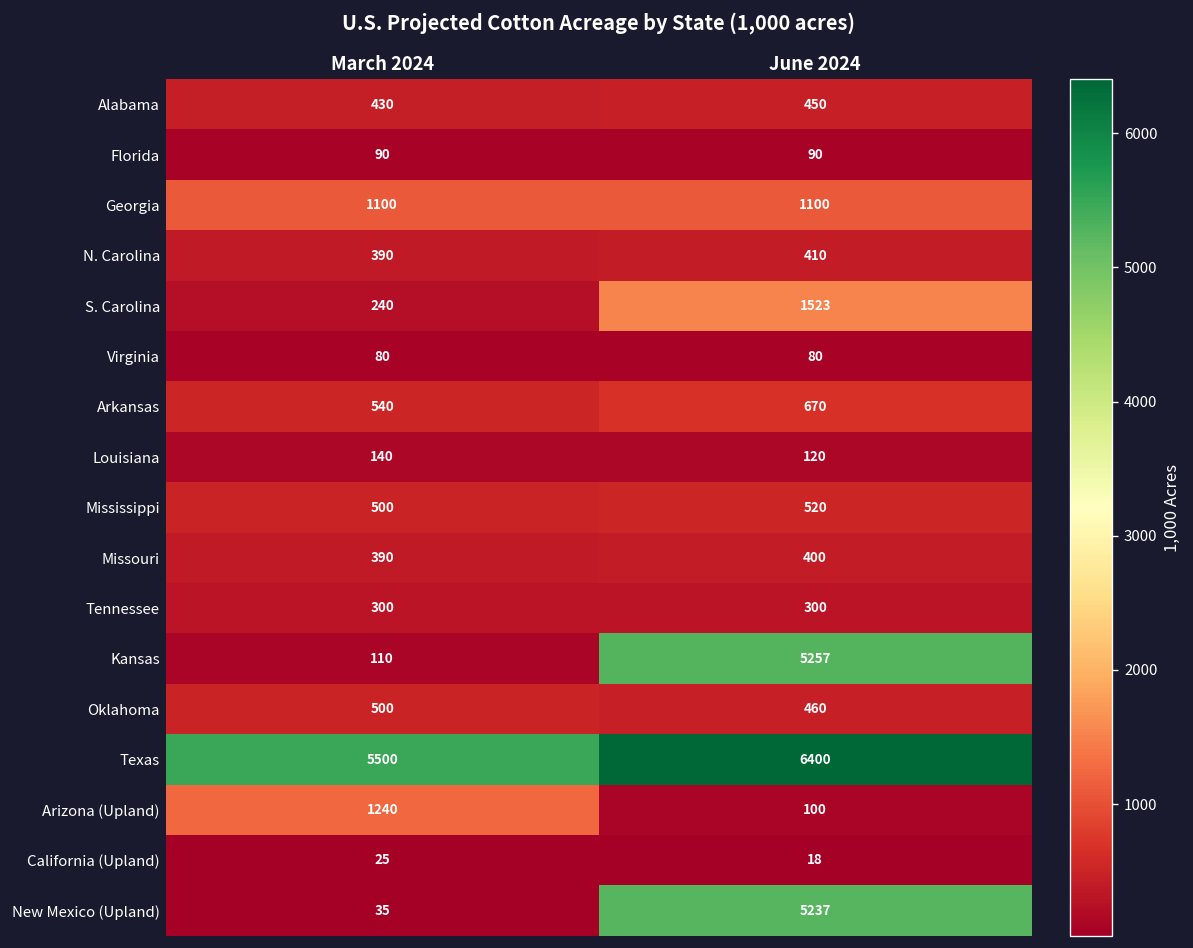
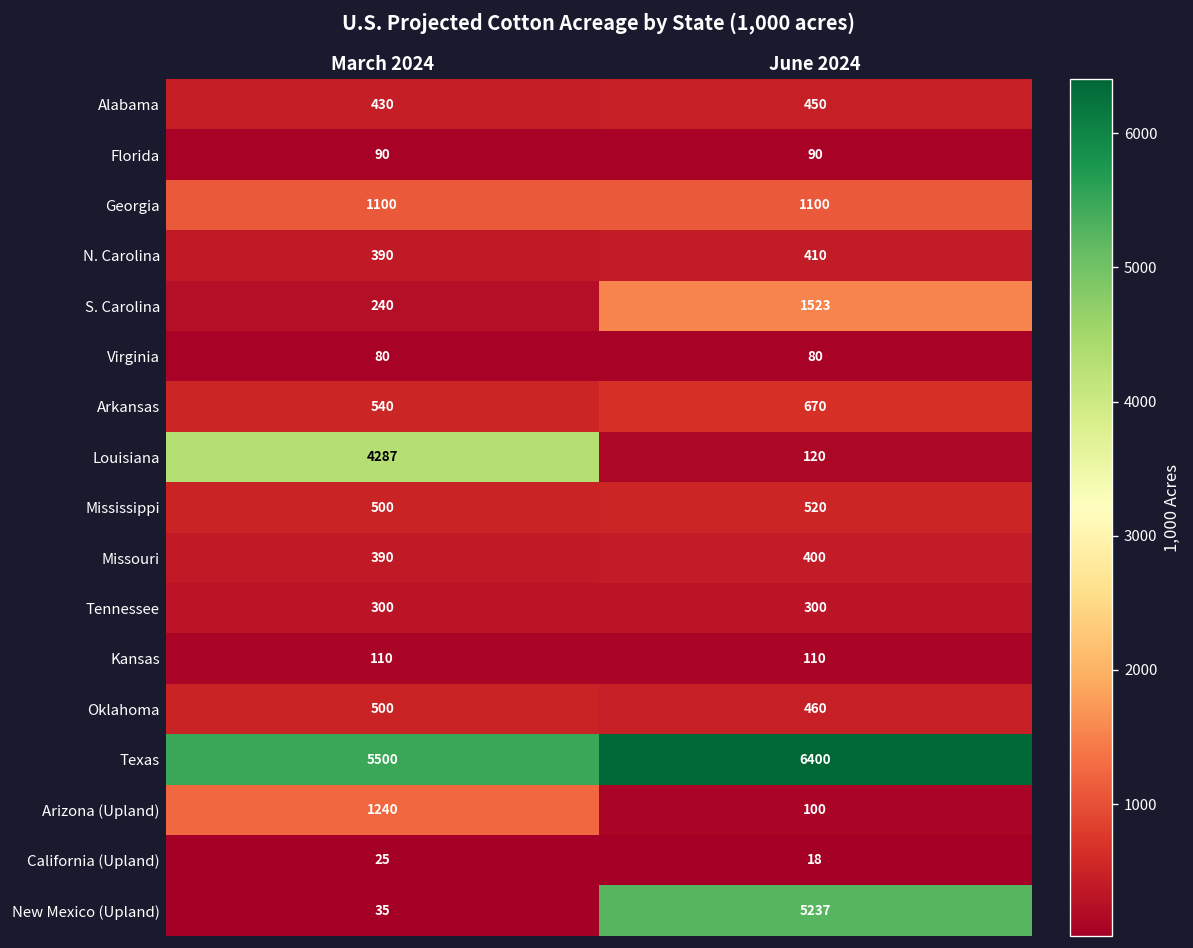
  {
    "Alabama": {
      "March 2024": 430,
      "June 2024": 450
    },
    "Florida": {
      "March 2024": 90,
      "June 2024": 90
    },
    "Georgia": {
      "March 2024": 1100,
      "June 2024": 1100
    },
    "N. Carolina": {
      "March 2024": 390,
      "June 2024": 410
    },
    "S. Carolina": {
      "March 2024": 240,
      "June 2024": 1523
    },
    "Virginia": {
      "March 2024": 80,
      "June 2024": 80
    },
    "Arkansas": {
      "March 2024": 540,
      "June 2024": 670
    },
    "Louisiana": {
-     "March 2024": 140,
+     "March 2024": 4287,
      "June 2024": 120
    },
    "Mississippi": {
      "March 2024": 500,
      "June 2024": 520
    },
    "Missouri": {
      "March 2024": 390,
      "June 2024": 400
    },
    "Tennessee": {
      "March 2024": 300,
      "June 2024": 300
    },
    "Kansas": {
      "March 2024": 110,
-     "June 2024": 5257
+     "June 2024": 110
    },
    "Oklahoma": {
      "March 2024": 500,
      "June 2024": 460
    },
    "Texas": {
      "March 2024": 5500,
      "June 2024": 6400
    },
    "Arizona (Upland)": {
      "March 2024": 1240,
      "June 2024": 100
    },
    "California (Upland)": {
      "March 2024": 25,
      "June 2024": 18
    },
    "New Mexico (Upland)": {
      "March 2024": 35,
      "June 2024": 5237
    }
  }
